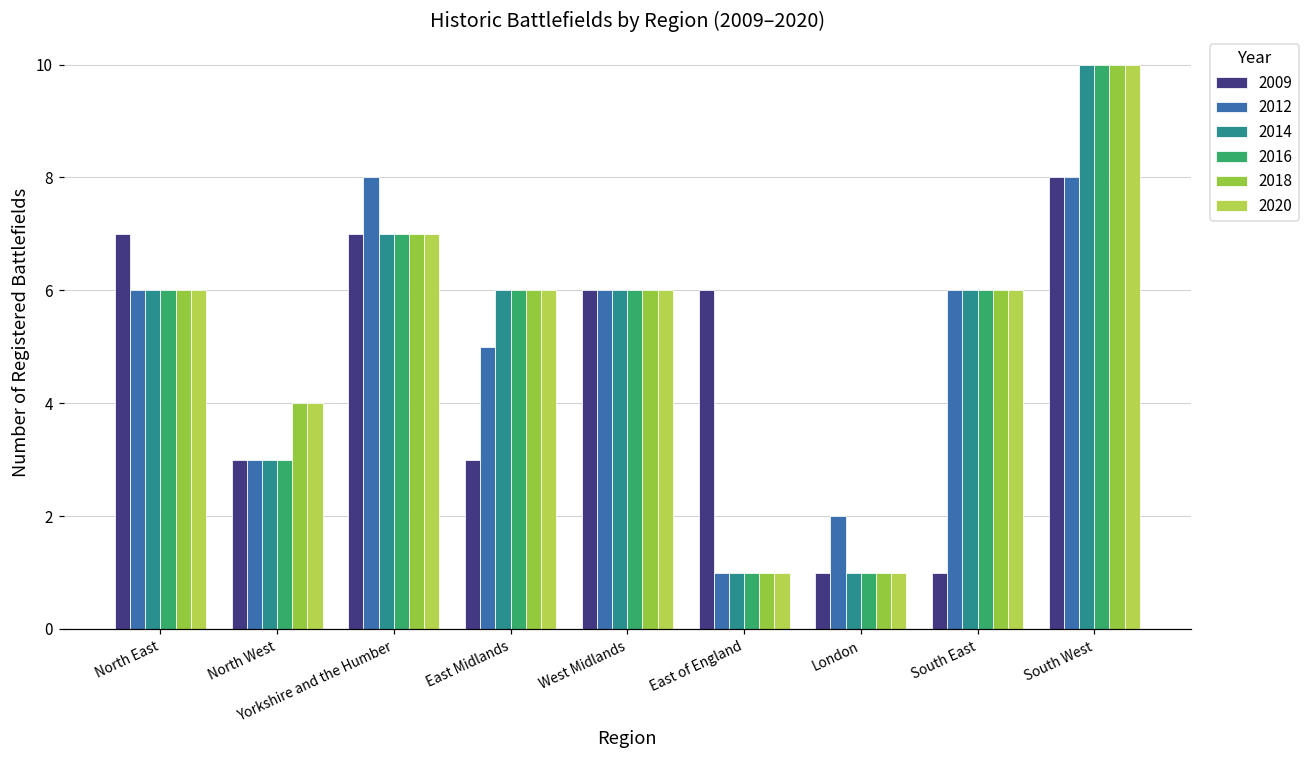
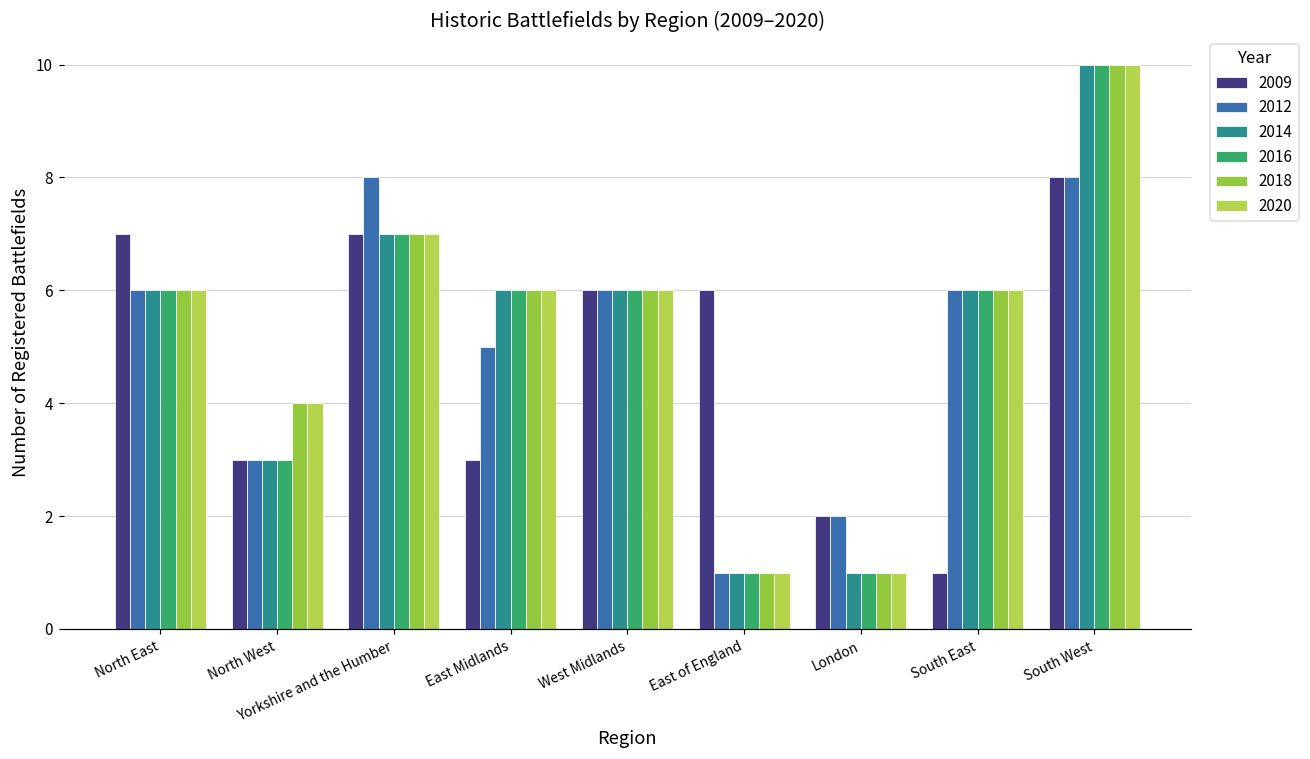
  {
    "2009": {
      "North East": 7,
      "North West": 3,
      "Yorkshire and the Humber": 7,
      "East Midlands": 3,
      "West Midlands": 6,
      "East of England": 6,
-     "London": 1,
+     "London": 2,
      "South East": 1,
      "South West": 8
    }
  }
